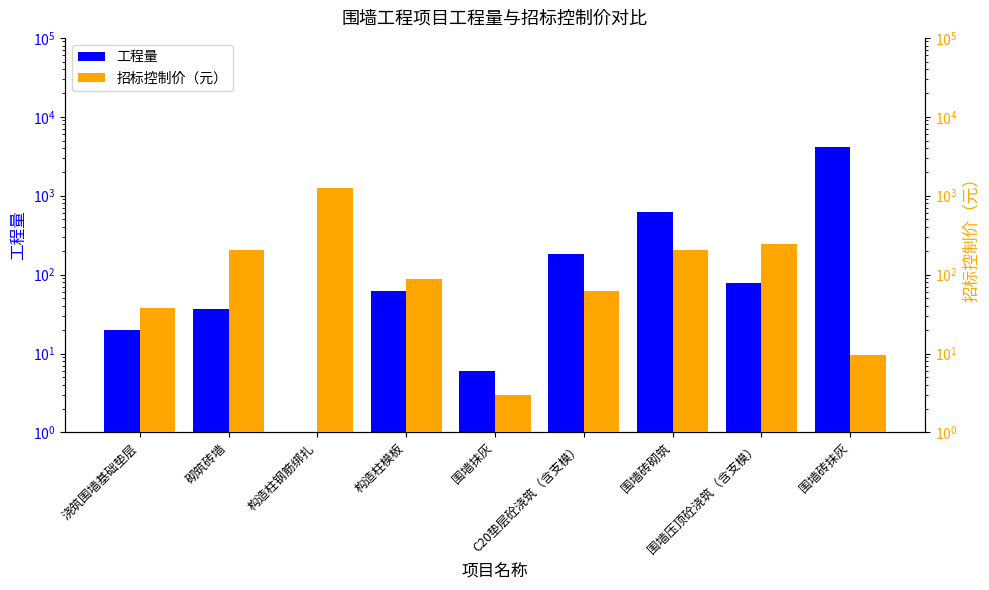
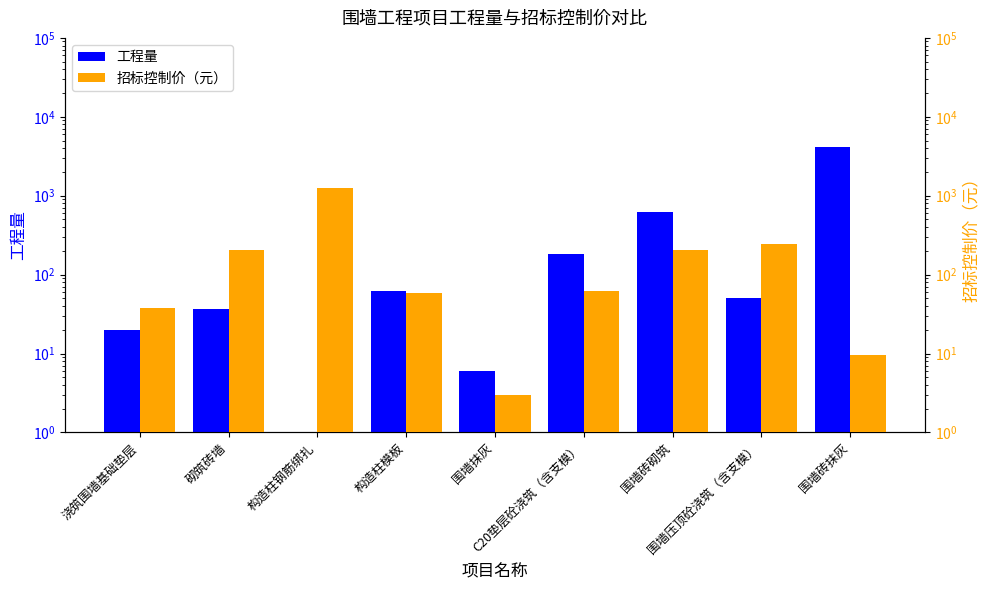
  {
    "工程量": {
      "浇筑围墙基础垫层": 20,
      "砌筑砖墙": 40,
      "构造柱模板": 60,
      "围墙抹灰": 6,
      "C20垫层砼浇筑（含支模）": 180,
      "围墙砖砌筑": 600,
-     "围墙压顶砼浇筑（含支模）": 80,
+     "围墙压顶砼浇筑（含支模）": 50,
      "围墙砖抹灰": 4000
    },
    "招标控制价（元）": {
      "浇筑围墙基础垫层": 40,
      "砌筑砖墙": 200,
      "构造柱钢筋绑扎": 1300,
-     "构造柱模板": 90,
+     "构造柱模板": 60,
      "围墙抹灰": 3,
      "C20垫层砼浇筑（含支模）": 60,
      "围墙砖砌筑": 200,
      "围墙压顶砼浇筑（含支模）": 250,
      "围墙砖抹灰": 10
    }
  }
